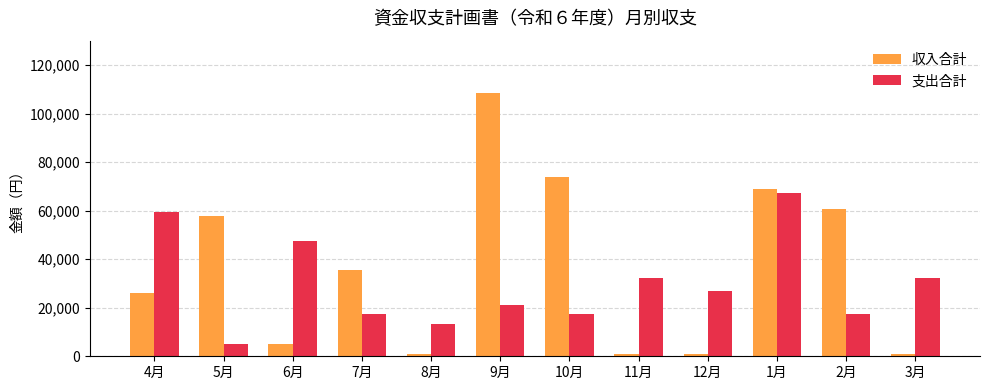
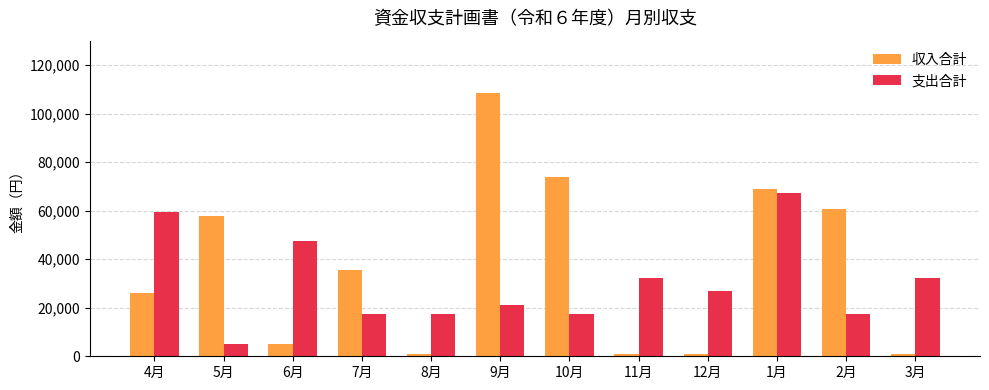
  {
    "収入合計": {
      "4月": "26,000",
      "5月": "58,000",
      "6月": "5,000",
      "7月": "36,000",
      "9月": "108,000",
      "10月": "74,000",
      "1月": "69,000",
      "2月": "61,000"
    },
    "支出合計": {
      "4月": "60,000",
      "5月": "5,000",
      "6月": "47,000",
      "7月": "17,000",
-     "8月": "13,000",
+     "8月": "17,000",
      "9月": "21,000",
      "10月": "17,000",
      "11月": "32,000",
      "12月": "27,000",
      "1月": "67,000",
      "2月": "17,000",
      "3月": "32,000"
    }
  }
